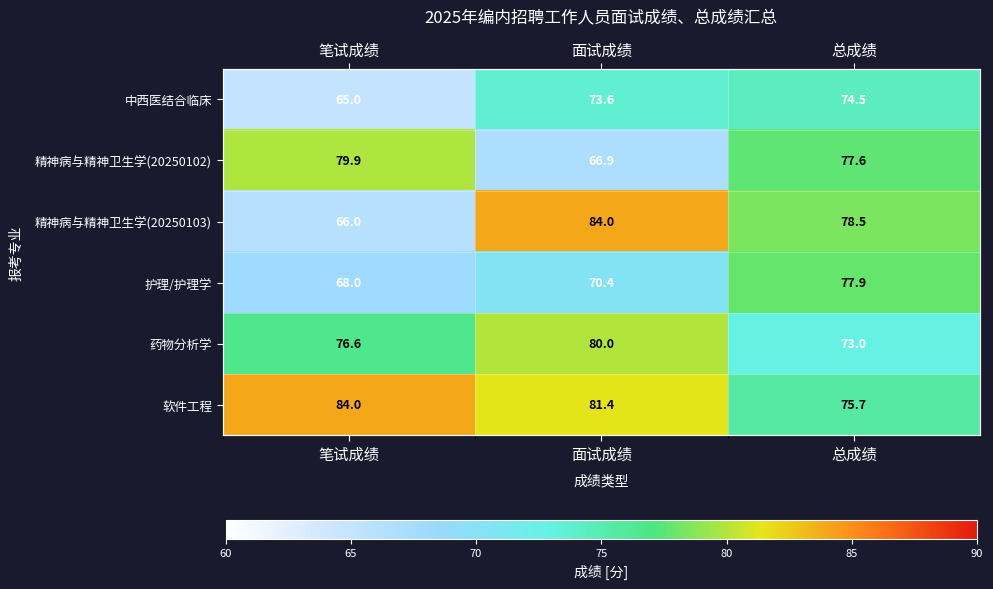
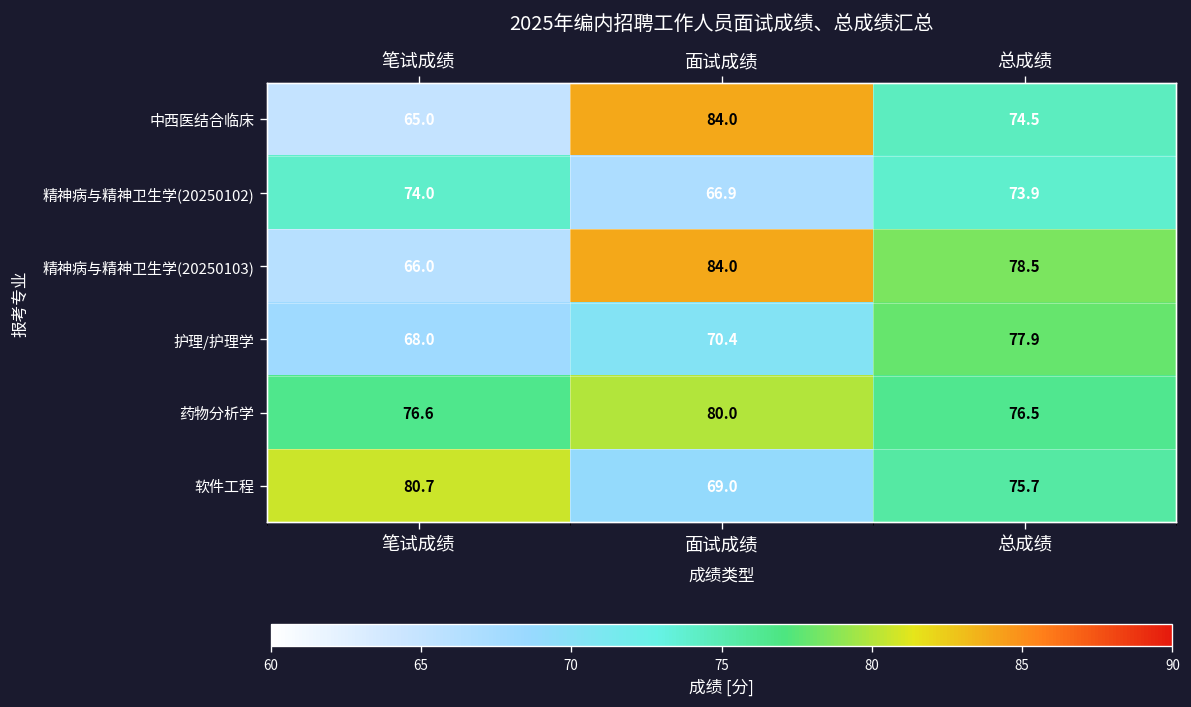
  {
    "中西医结合临床": {
      "笔试成绩": 65.0,
-     "面试成绩": 73.6,
+     "面试成绩": 84.0,
      "总成绩": 74.5
    },
    "精神病与精神卫生学(20250102)": {
-     "笔试成绩": 79.9,
+     "笔试成绩": 74.0,
      "面试成绩": 66.9,
-     "总成绩": 77.6
+     "总成绩": 73.9
    },
    "精神病与精神卫生学(20250103)": {
      "笔试成绩": 66.0,
      "面试成绩": 84.0,
      "总成绩": 78.5
    },
    "护理/护理学": {
      "笔试成绩": 68.0,
      "面试成绩": 70.4,
      "总成绩": 77.9
    },
    "药物分析学": {
      "笔试成绩": 76.6,
      "面试成绩": 80.0,
-     "总成绩": 73.0
+     "总成绩": 76.5
    },
    "软件工程": {
-     "笔试成绩": 84.0,
-     "面试成绩": 81.4,
+     "笔试成绩": 80.7,
+     "面试成绩": 69.0,
      "总成绩": 75.7
    }
  }
